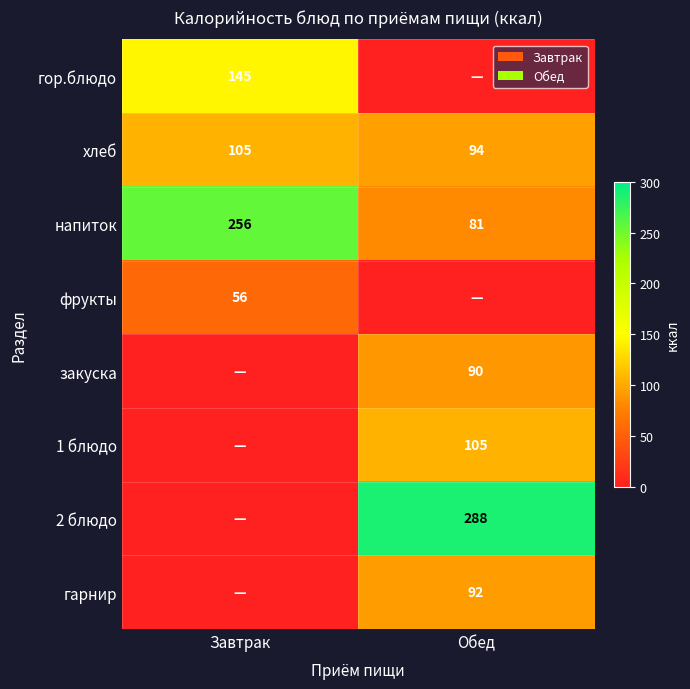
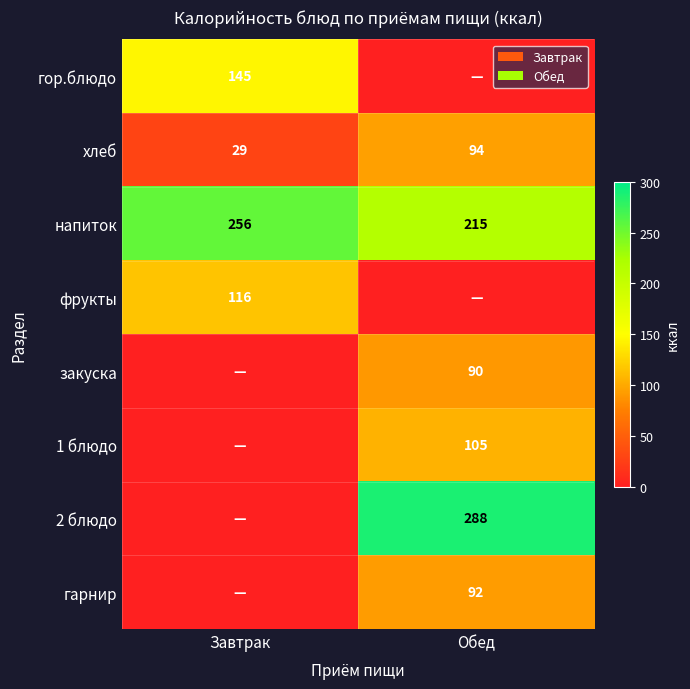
  {
    "гор.блюдо": {
      "Завтрак": 145
    },
    "хлеб": {
-     "Завтрак": 105,
+     "Завтрак": 29,
      "Обед": 94
    },
    "напиток": {
      "Завтрак": 256,
-     "Обед": 81
+     "Обед": 215
    },
    "фрукты": {
-     "Завтрак": 56
+     "Завтрак": 116
    },
    "закуска": {
      "Обед": 90
    },
    "1 блюдо": {
      "Обед": 105
    },
    "2 блюдо": {
      "Обед": 288
    },
    "гарнир": {
      "Обед": 92
    }
  }
